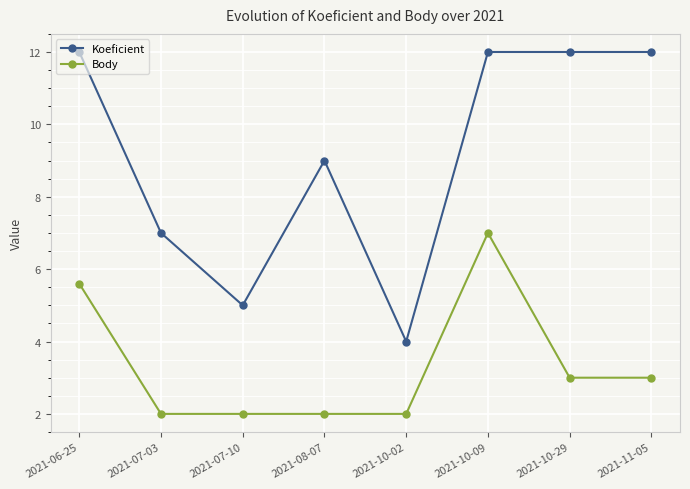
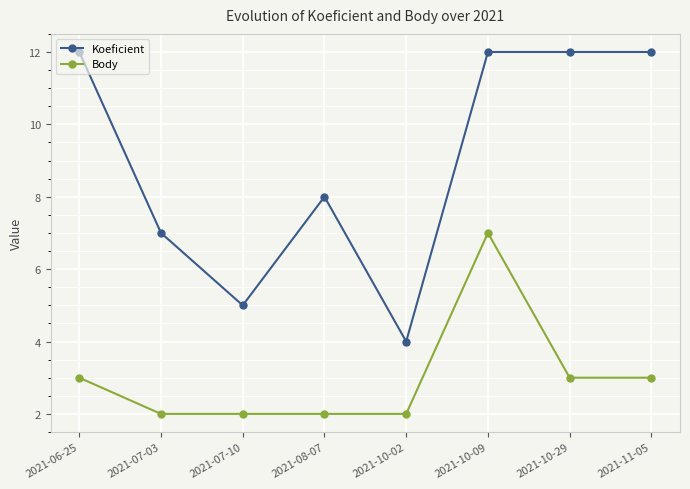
  {
    "Koeficient": {
      "2021-07-03": 7,
      "2021-07-10": 5,
-     "2021-08-07": 9,
+     "2021-08-07": 8,
      "2021-10-02": 4,
      "2021-10-09": 12,
      "2021-10-29": 12,
      "2021-11-05": 12
    },
    "Body": {
-     "2021-06-25": 5.6,
+     "2021-06-25": 3.0,
      "2021-07-03": 2.0,
      "2021-07-10": 2.0,
      "2021-08-07": 2.0,
      "2021-10-02": 2.0,
      "2021-10-09": 7.0,
      "2021-10-29": 3.0,
      "2021-11-05": 3.0
    }
  }
